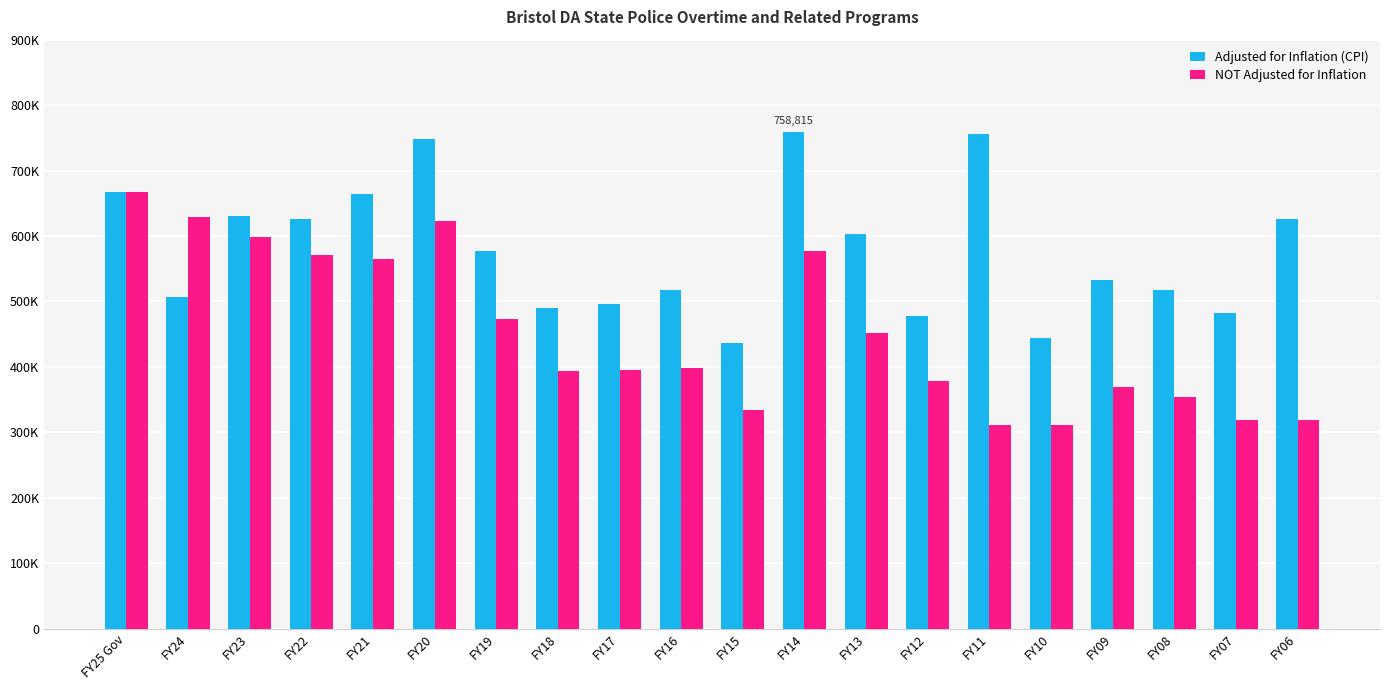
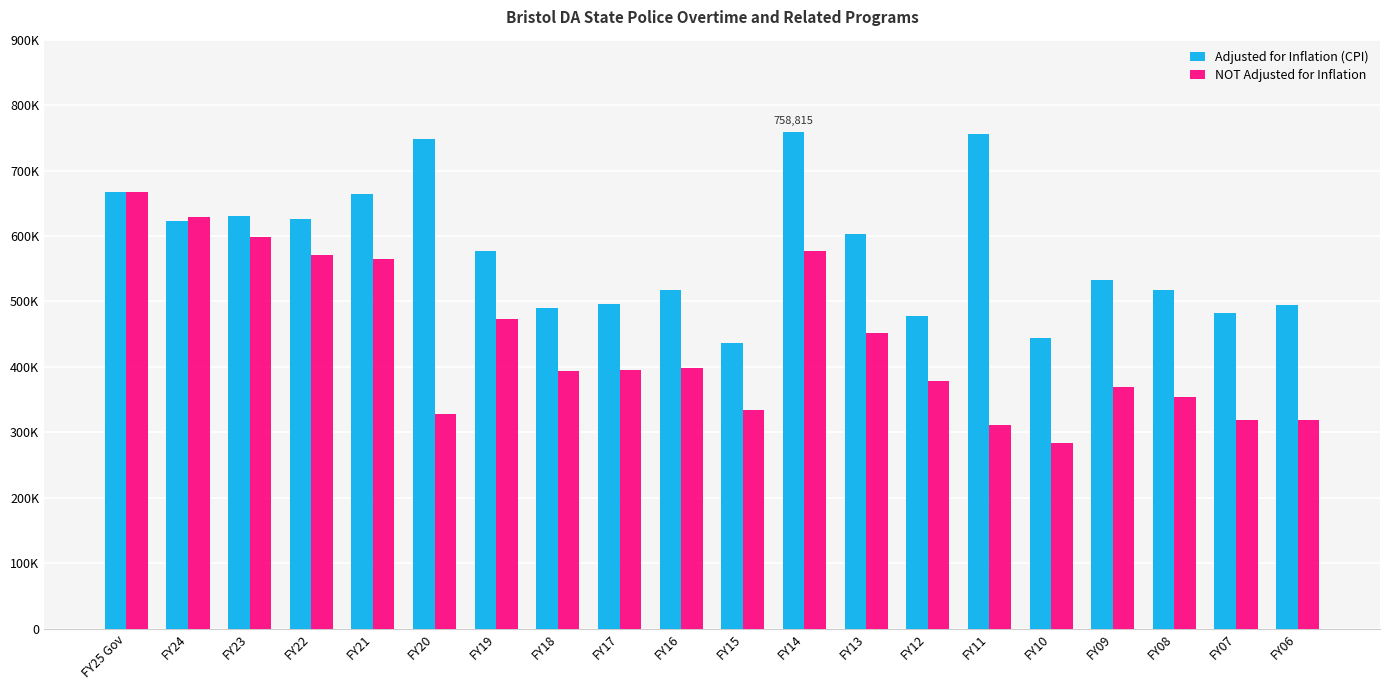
  {
    "Adjusted for Inflation (CPI)": {
      "FY25 Gov": 670000,
-     "FY24": 510000,
+     "FY24": 620000,
      "FY23": 630000,
      "FY22": 630000,
      "FY21": 660000,
      "FY20": 750000,
      "FY19": 580000,
      "FY18": 490000,
      "FY17": 500000,
      "FY16": 520000,
      "FY15": 440000,
      "FY13": 600000,
      "FY12": 480000,
      "FY11": 760000,
      "FY10": 440000,
      "FY09": 530000,
      "FY08": 520000,
      "FY07": 480000,
-     "FY06": 630000
+     "FY06": 500000
    },
    "NOT Adjusted for Inflation": {
      "FY25 Gov": 670000,
      "FY24": 630000,
      "FY23": 600000,
      "FY22": 570000,
      "FY21": 560000,
-     "FY20": 620000,
+     "FY20": 330000,
      "FY19": 470000,
      "FY18": 390000,
      "FY17": 400000,
      "FY16": 400000,
      "FY15": 330000,
      "FY14": 580000,
      "FY13": 450000,
      "FY12": 380000,
      "FY11": 310000,
-     "FY10": 310000,
+     "FY10": 280000,
      "FY09": 370000,
      "FY08": 350000,
      "FY07": 320000,
      "FY06": 320000
    }
  }
